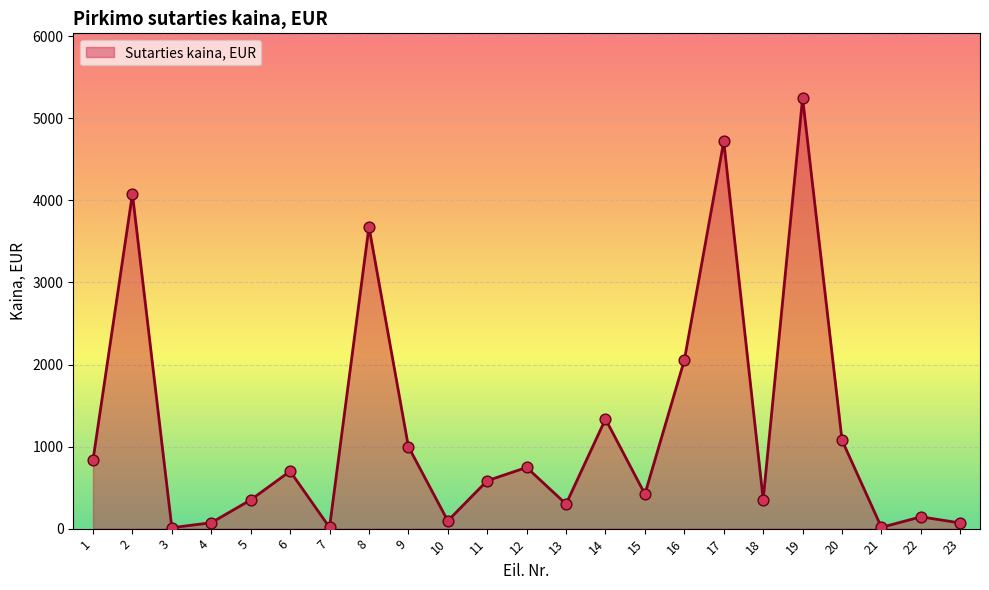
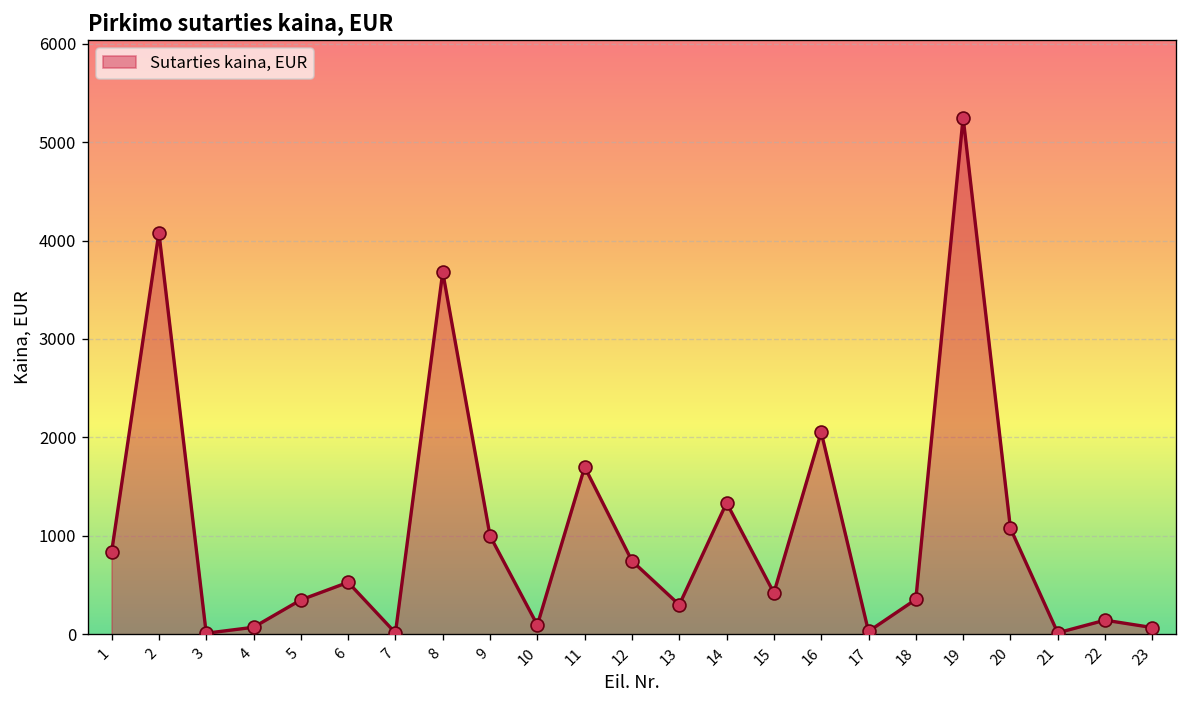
  {
    "1": 800,
    "2": 4100,
    "3": 0,
    "4": 100,
    "5": 400,
-   "6": 700,
+   "6": 500,
    "7": 0,
    "8": 3700,
    "9": 1000,
    "10": 100,
-   "11": 600,
+   "11": 1700,
    "12": 700,
    "13": 300,
    "14": 1300,
    "15": 400,
    "16": 2100,
-   "17": 4700,
+   "17": 0,
    "18": 400,
    "19": 5200,
    "20": 1100,
    "21": 0,
    "22": 100,
    "23": 100
  }
